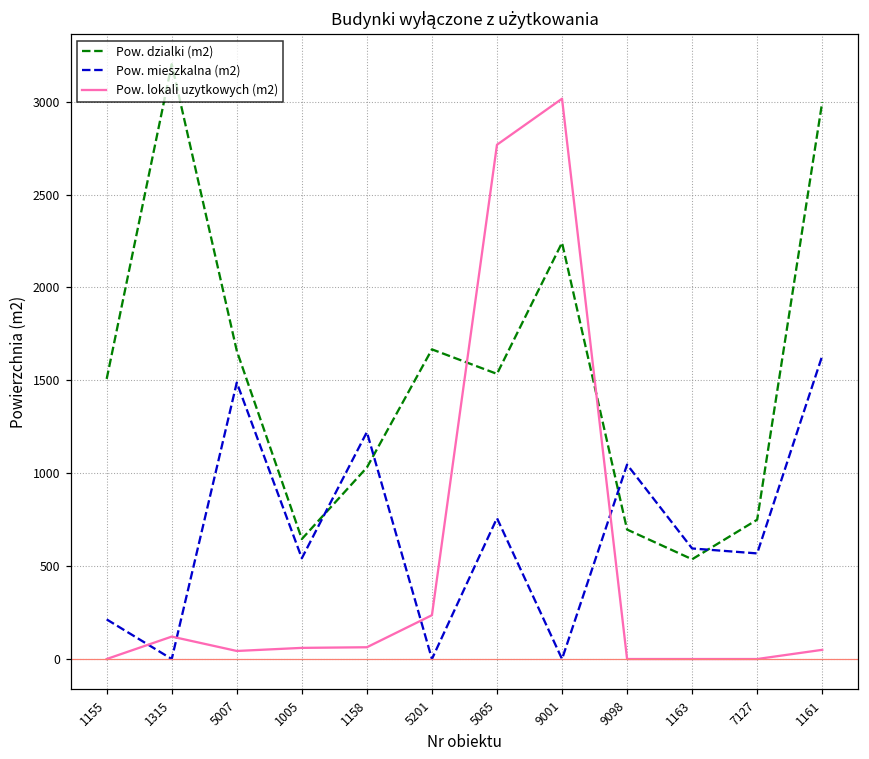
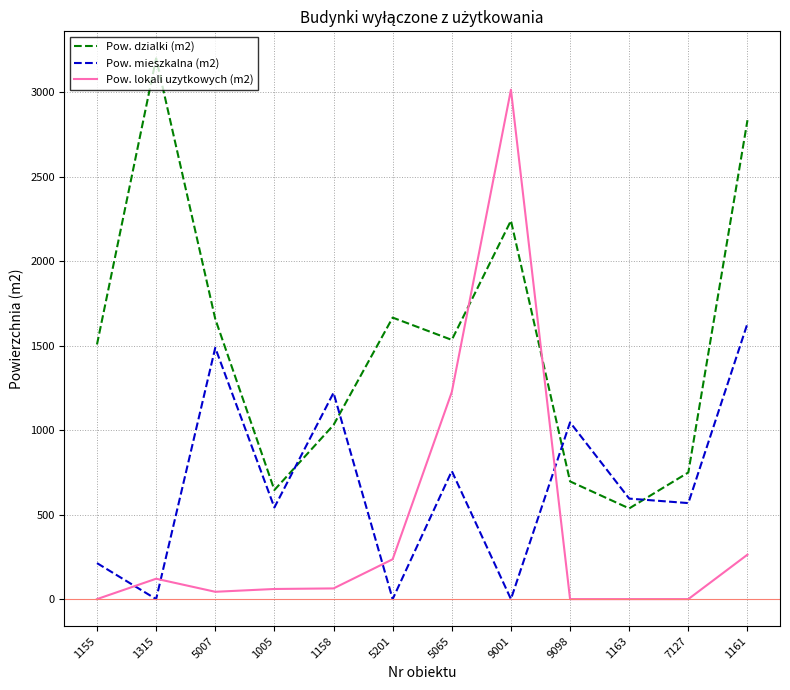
  {
    "Pow. dzialki (m2)": {
      "1155": 1510,
      "5007": 1660,
      "1005": 650,
      "1158": 1030,
      "5201": 1670,
      "5065": 1540,
      "9001": 2240,
      "9098": 700,
      "1163": 540,
      "7127": 750,
-     "1161": 3000
+     "1161": 2840
    },
    "Pow. mieszkalna (m2)": {
      "1155": 210,
      "1315": 0,
      "5007": 1490,
      "1005": 540,
      "1158": 1220,
      "5201": 0,
      "5065": 760,
      "9001": 0,
      "9098": 1050,
      "1163": 600,
      "7127": 570,
      "1161": 1630
    },
    "Pow. lokali uzytkowych (m2)": {
      "1155": 0,
      "1315": 120,
      "5007": 40,
      "1005": 60,
      "1158": 60,
      "5201": 240,
-     "5065": 2770,
+     "5065": 1230,
      "9001": 3020,
      "9098": 0,
      "1163": 0,
      "7127": 0,
-     "1161": 50
+     "1161": 260
    }
  }
